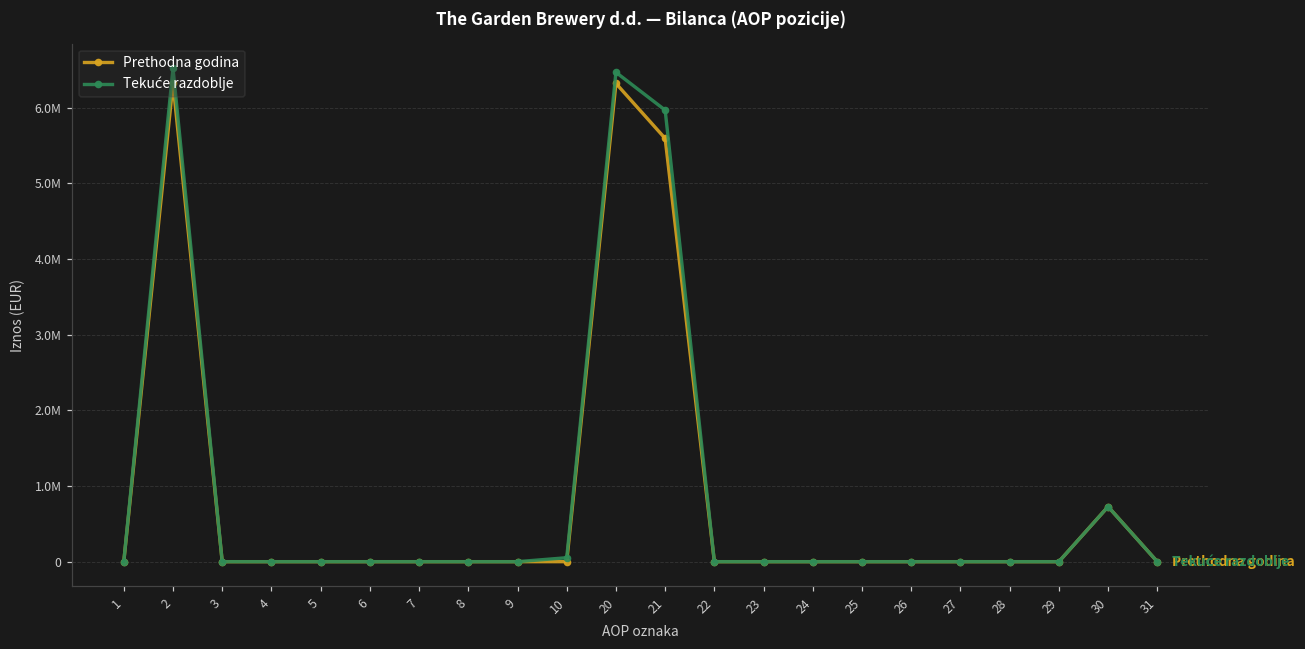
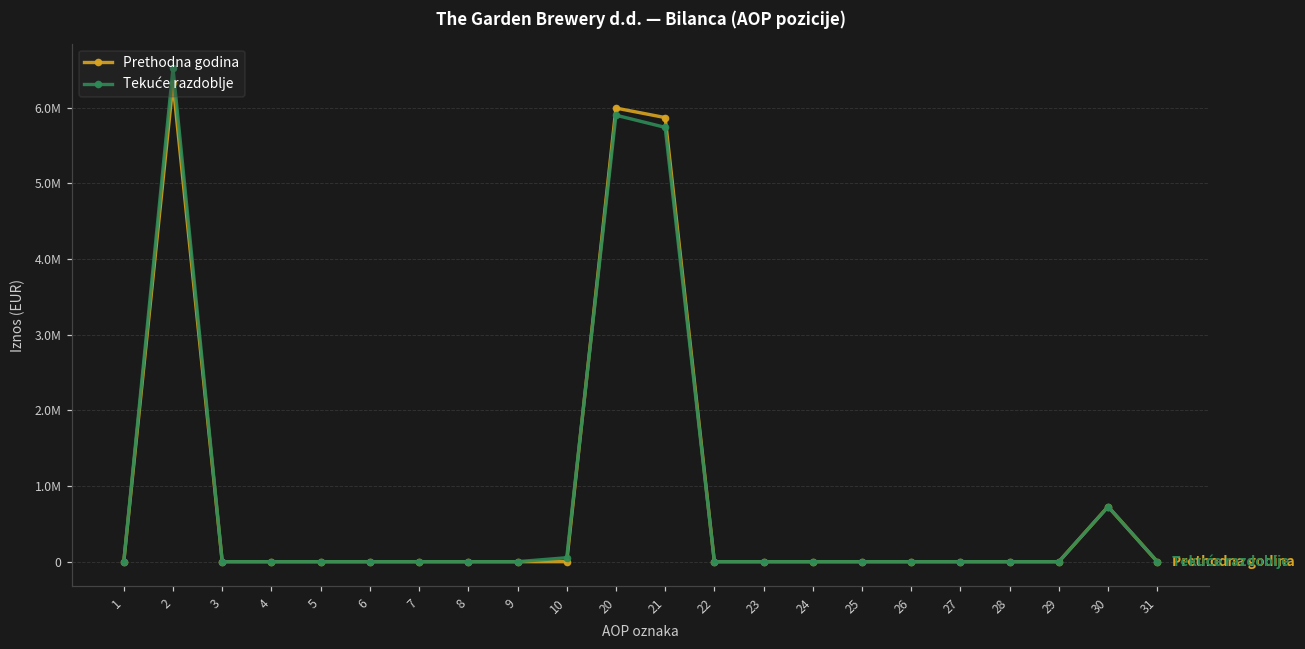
  {
    "Prethodna godina": {
      "10": 0,
-     "20": 6300000,
-     "21": 5600000
+     "20": 6000000,
+     "21": 5900000
    },
    "Tekuće razdoblje": {
      "10": 100000,
-     "20": 6500000,
-     "21": 6000000
+     "20": 5900000,
+     "21": 5700000
    }
  }
